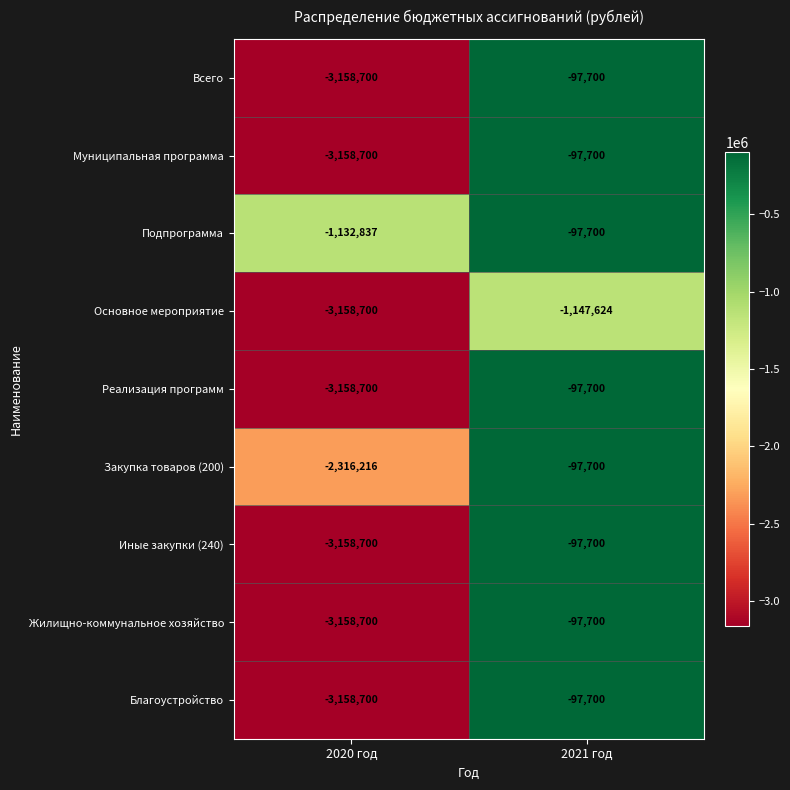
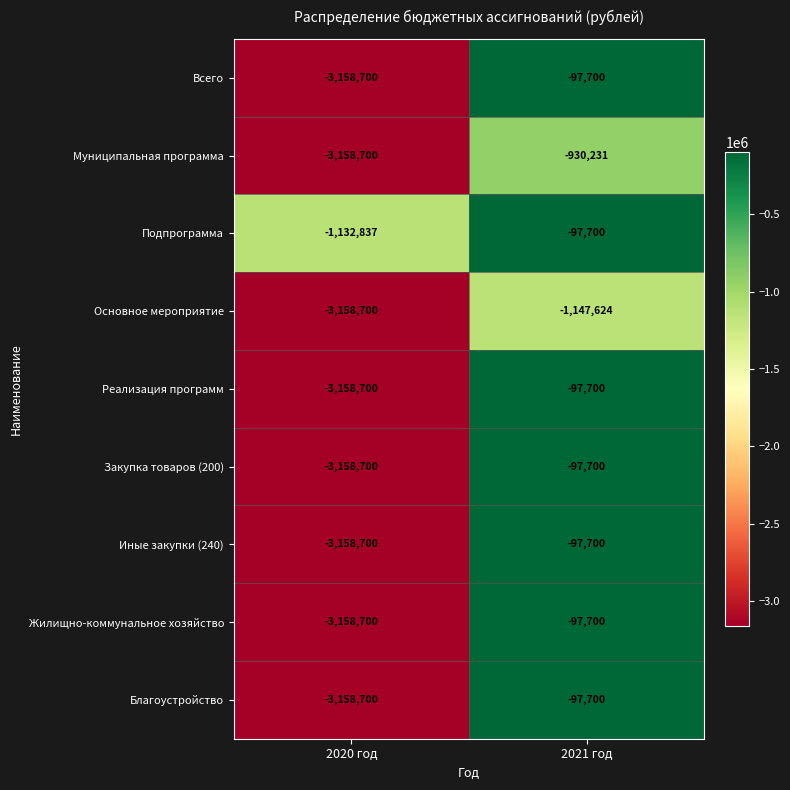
  {
    "Всего": {
      "2020 год": "-3,158,700",
      "2021 год": "-97,700"
    },
    "Муниципальная программа": {
      "2020 год": "-3,158,700",
-     "2021 год": "-97,700"
+     "2021 год": "-930,231"
    },
    "Подпрограмма": {
      "2020 год": "-1,132,837",
      "2021 год": "-97,700"
    },
    "Основное мероприятие": {
      "2020 год": "-3,158,700",
      "2021 год": "-1,147,624"
    },
    "Реализация программ": {
      "2020 год": "-3,158,700",
      "2021 год": "-97,700"
    },
    "Закупка товаров (200)": {
-     "2020 год": "-2,316,216",
+     "2020 год": "-3,158,700",
      "2021 год": "-97,700"
    },
    "Иные закупки (240)": {
      "2020 год": "-3,158,700",
      "2021 год": "-97,700"
    },
    "Жилищно-коммунальное хозяйство": {
      "2020 год": "-3,158,700",
      "2021 год": "-97,700"
    },
    "Благоустройство": {
      "2020 год": "-3,158,700",
      "2021 год": "-97,700"
    }
  }
